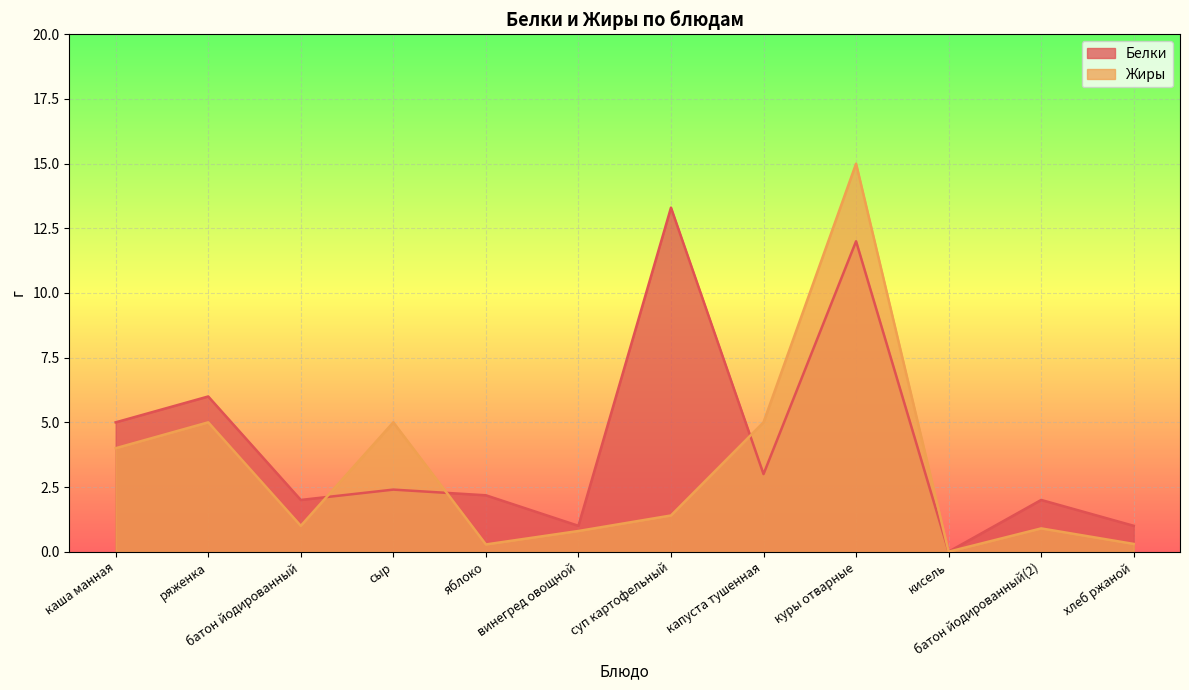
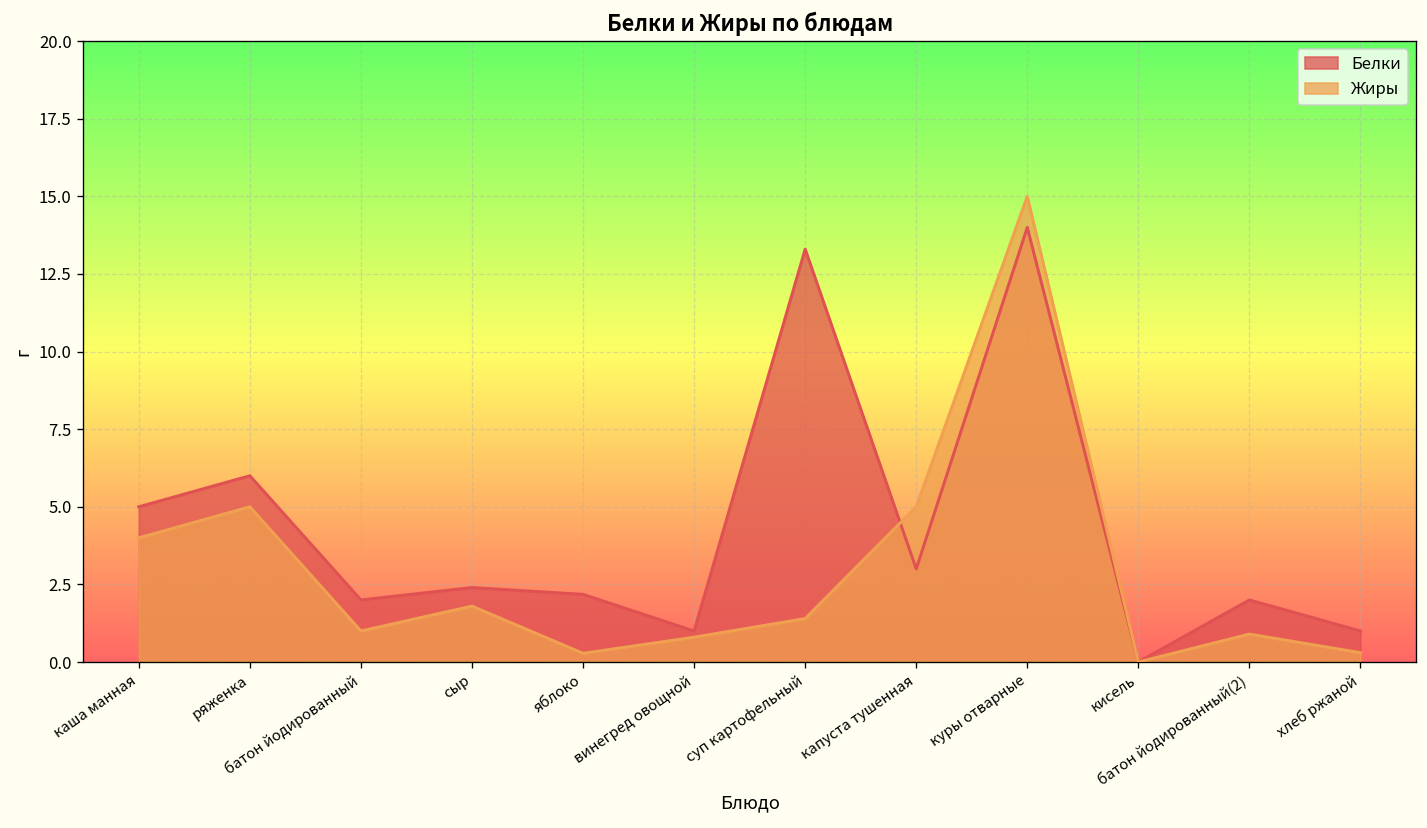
  {
    "Белки": {
      "каша манная": 5,
      "ряженка": 6,
      "батон йодированный": 2,
      "сыр": 2.4,
      "яблоко": 2.2,
      "винегред овощной": 1,
      "суп картофельный": 13.3,
      "капуста тушенная": 3,
-     "куры отварные": 12,
+     "куры отварные": 14,
      "батон йодированный(2)": 2,
      "хлеб ржаной": 1
    },
    "Жиры": {
      "каша манная": 4.0,
      "ряженка": 5.0,
      "батон йодированный": 1.0,
-     "сыр": 5.0,
+     "сыр": 1.8,
      "яблоко": 0.3,
      "винегред овощной": 0.8,
      "суп картофельный": 1.4,
      "капуста тушенная": 5.0,
      "куры отварные": 15.0,
      "батон йодированный(2)": 0.9,
      "хлеб ржаной": 0.3
    }
  }
